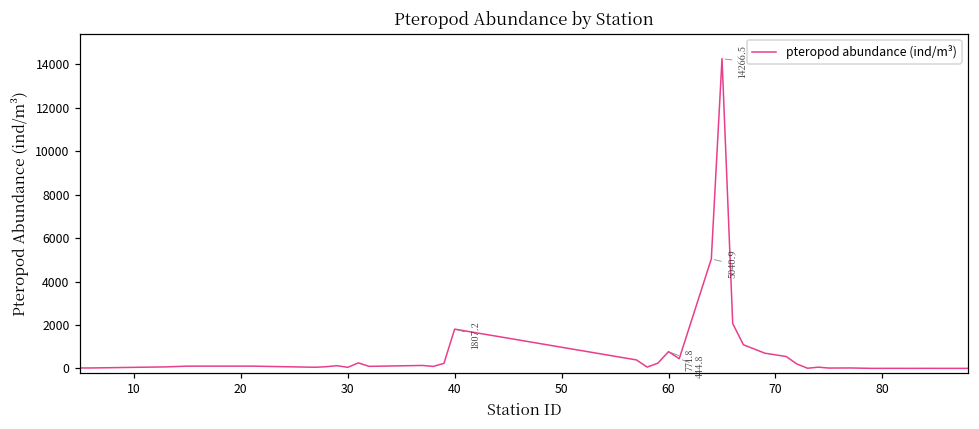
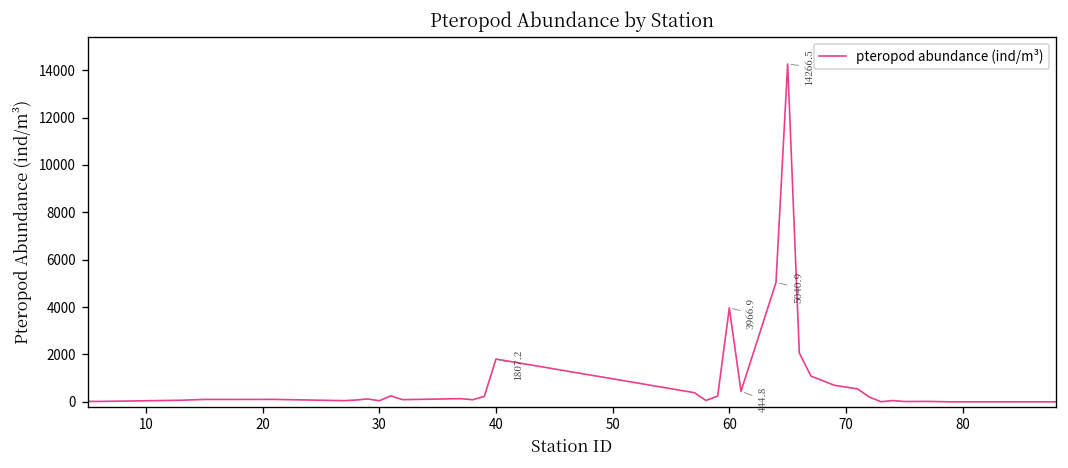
  {
    "40": 1807.2,
-   "60": 771.8
+   "60": 3966.9
  }
